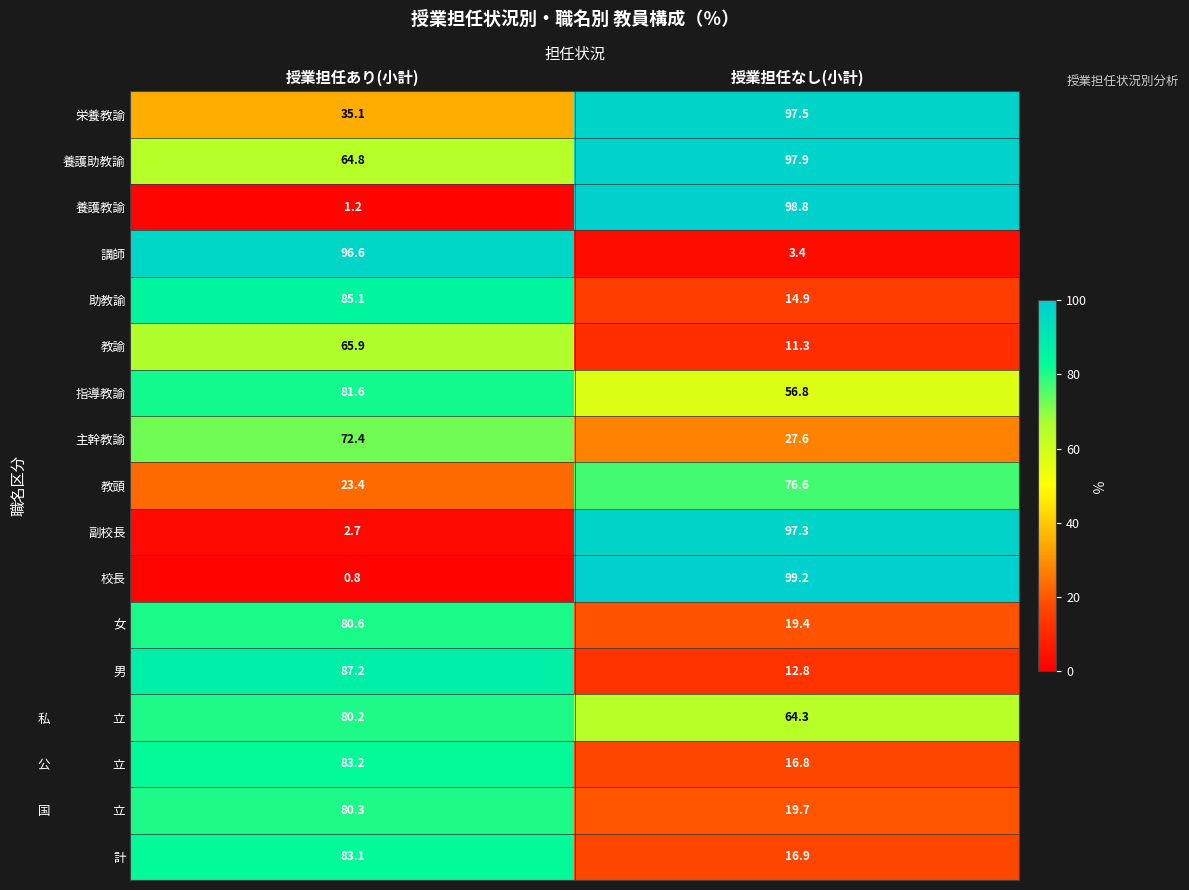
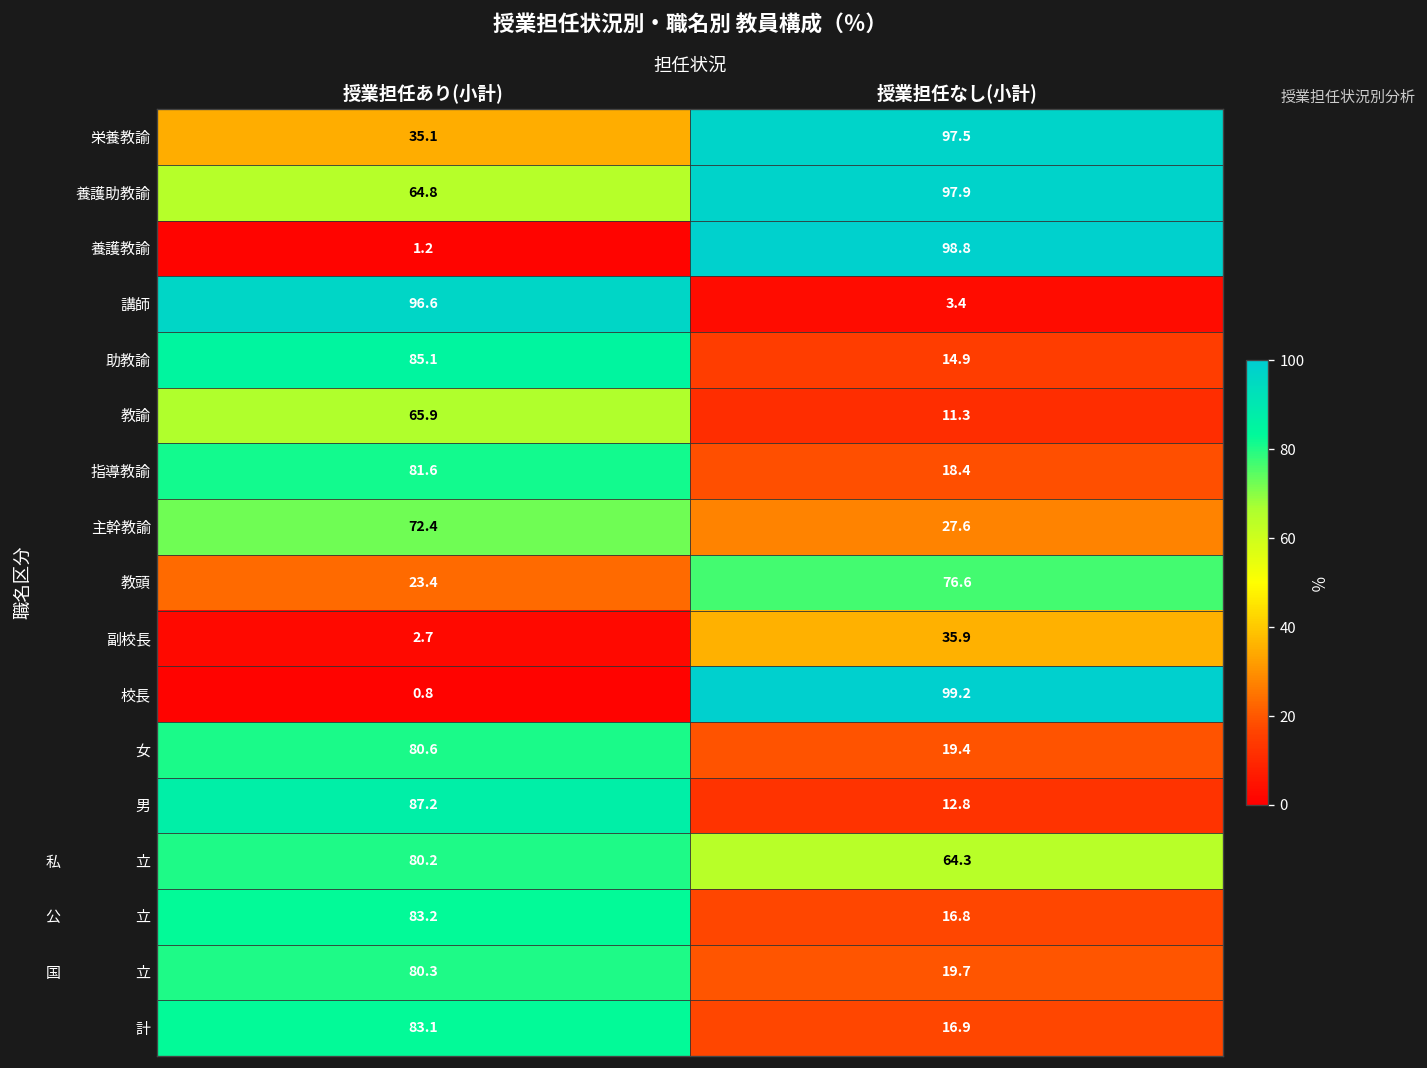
  {
    "栄養教諭": {
      "授業担任あり(小計)": 35.1,
      "授業担任なし(小計)": 97.5
    },
    "養護助教諭": {
      "授業担任あり(小計)": 64.8,
      "授業担任なし(小計)": 97.9
    },
    "養護教諭": {
      "授業担任あり(小計)": 1.2,
      "授業担任なし(小計)": 98.8
    },
    "講師": {
      "授業担任あり(小計)": 96.6,
      "授業担任なし(小計)": 3.4
    },
    "助教諭": {
      "授業担任あり(小計)": 85.1,
      "授業担任なし(小計)": 14.9
    },
    "教諭": {
      "授業担任あり(小計)": 65.9,
      "授業担任なし(小計)": 11.3
    },
    "指導教諭": {
      "授業担任あり(小計)": 81.6,
-     "授業担任なし(小計)": 56.8
+     "授業担任なし(小計)": 18.4
    },
    "主幹教諭": {
      "授業担任あり(小計)": 72.4,
      "授業担任なし(小計)": 27.6
    },
    "教頭": {
      "授業担任あり(小計)": 23.4,
      "授業担任なし(小計)": 76.6
    },
    "副校長": {
      "授業担任あり(小計)": 2.7,
-     "授業担任なし(小計)": 97.3
+     "授業担任なし(小計)": 35.9
    },
    "校長": {
      "授業担任あり(小計)": 0.8,
      "授業担任なし(小計)": 99.2
    },
    "女": {
      "授業担任あり(小計)": 80.6,
      "授業担任なし(小計)": 19.4
    },
    "男": {
      "授業担任あり(小計)": 87.2,
      "授業担任なし(小計)": 12.8
    },
    "私 立": {
      "授業担任あり(小計)": 80.2,
      "授業担任なし(小計)": 64.3
    },
    "公 立": {
      "授業担任あり(小計)": 83.2,
      "授業担任なし(小計)": 16.8
    },
    "国 立": {
      "授業担任あり(小計)": 80.3,
      "授業担任なし(小計)": 19.7
    },
    "計": {
      "授業担任あり(小計)": 83.1,
      "授業担任なし(小計)": 16.9
    }
  }
